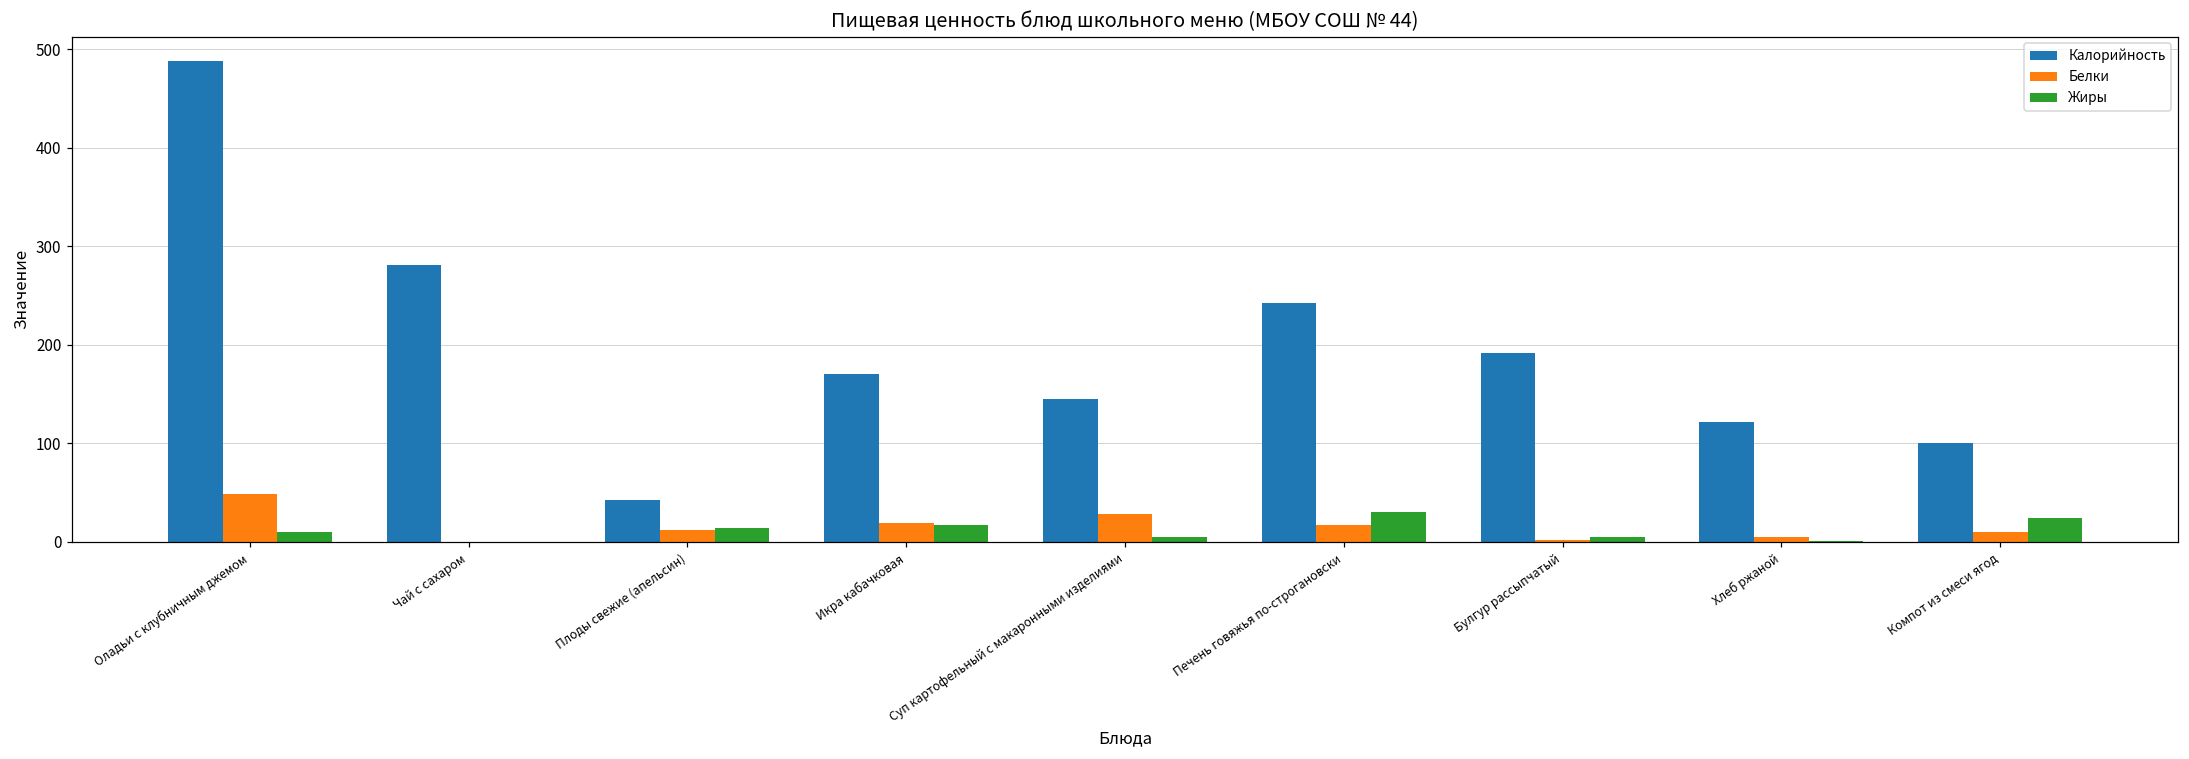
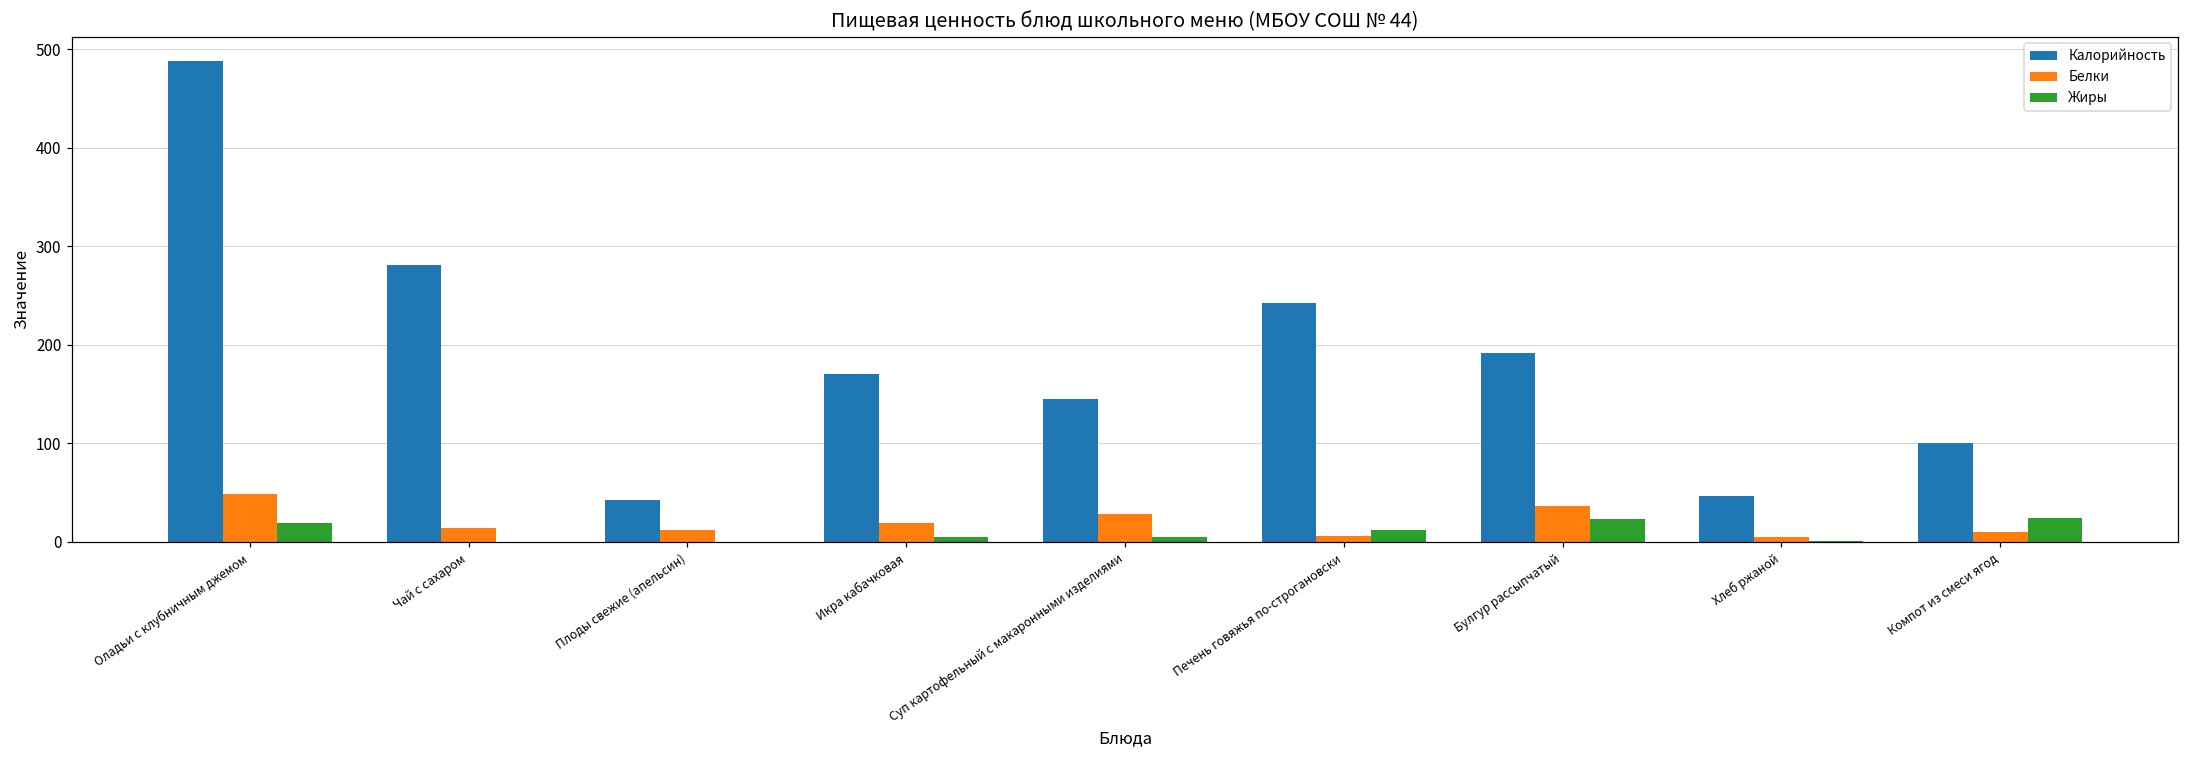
  {
    "Калорийность": {
      "Оладьи с клубничным джемом": 490,
      "Чай с сахаром": 280,
      "Плоды свежие (апельсин)": 40,
      "Икра кабачковая": 170,
      "Суп картофельный с макаронными изделиями": 140,
      "Печень говяжья по-строгановски": 240,
      "Булгур рассыпчатый": 190,
-     "Хлеб ржаной": 120,
+     "Хлеб ржаной": 50,
      "Компот из смеси ягод": 100
    },
    "Белки": {
      "Оладьи с клубничным джемом": 50,
-     "Чай с сахаром": 0,
+     "Чай с сахаром": 10,
      "Плоды свежие (апельсин)": 10,
      "Икра кабачковая": 20,
      "Суп картофельный с макаронными изделиями": 30,
-     "Печень говяжья по-строгановски": 20,
-     "Булгур рассыпчатый": 0,
+     "Печень говяжья по-строгановски": 10,
+     "Булгур рассыпчатый": 40,
      "Хлеб ржаной": 0,
      "Компот из смеси ягод": 10
    },
    "Жиры": {
-     "Оладьи с клубничным джемом": 10,
+     "Оладьи с клубничным джемом": 20,
      "Чай с сахаром": 0,
-     "Плоды свежие (апельсин)": 10,
-     "Икра кабачковая": 20,
+     "Плоды свежие (апельсин)": 0,
+     "Икра кабачковая": 10,
      "Суп картофельный с макаронными изделиями": 10,
-     "Печень говяжья по-строгановски": 30,
-     "Булгур рассыпчатый": 0,
+     "Печень говяжья по-строгановски": 10,
+     "Булгур рассыпчатый": 20,
      "Компот из смеси ягод": 20
    }
  }
